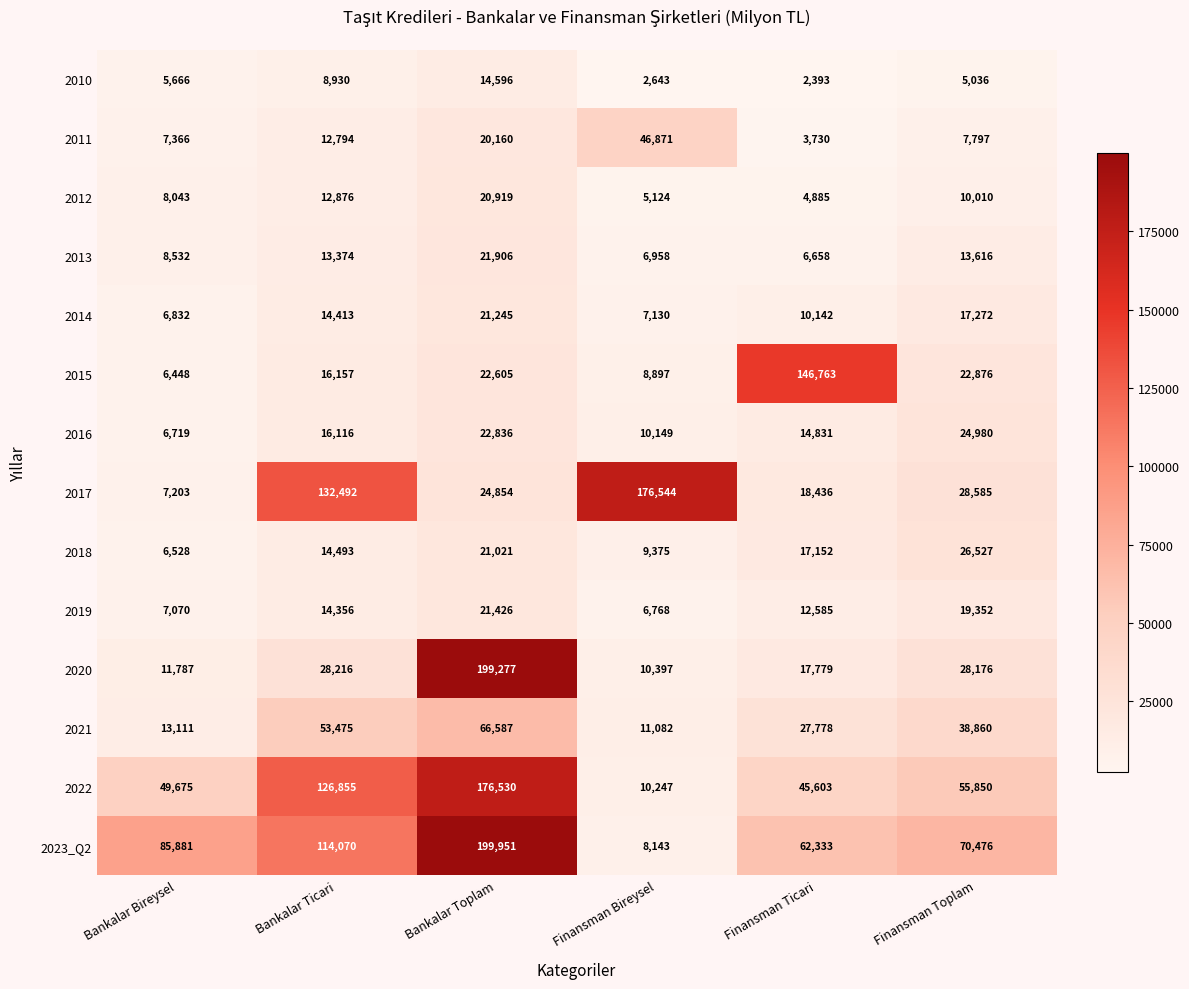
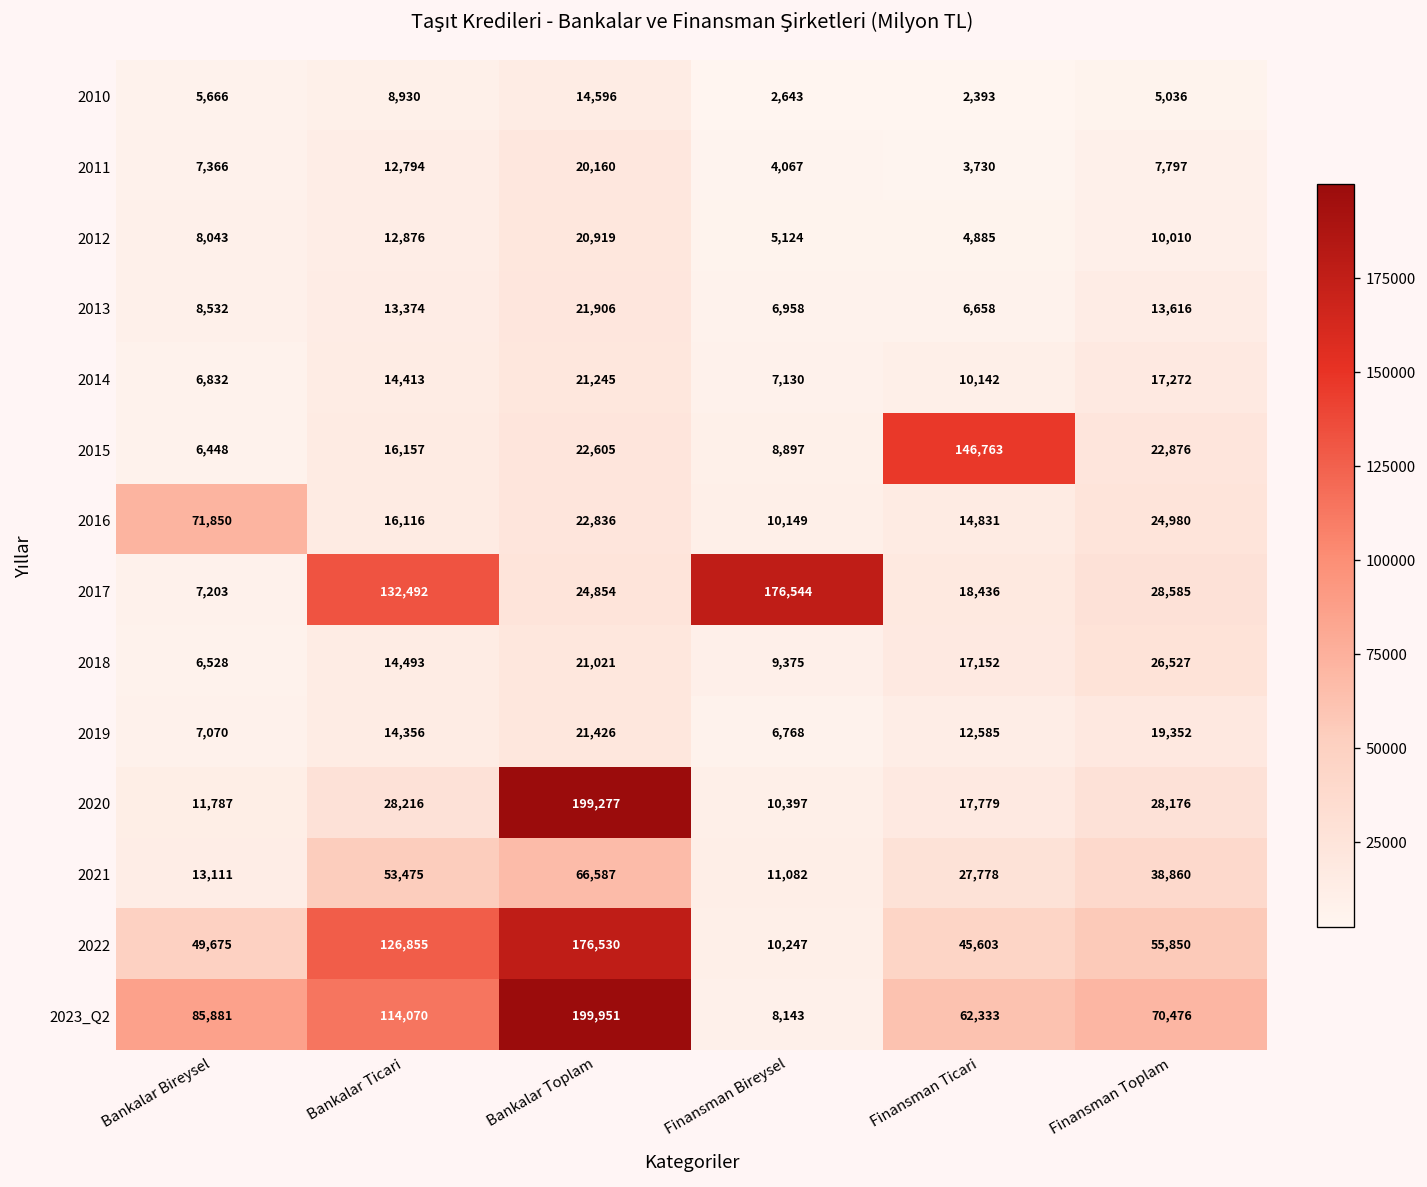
  {
    "2010": {
      "Bankalar Bireysel": "5,666",
      "Bankalar Ticari": "8,930",
      "Bankalar Toplam": "14,596",
      "Finansman Bireysel": "2,643",
      "Finansman Ticari": "2,393",
      "Finansman Toplam": "5,036"
    },
    "2011": {
      "Bankalar Bireysel": "7,366",
      "Bankalar Ticari": "12,794",
      "Bankalar Toplam": "20,160",
-     "Finansman Bireysel": "46,871",
+     "Finansman Bireysel": "4,067",
      "Finansman Ticari": "3,730",
      "Finansman Toplam": "7,797"
    },
    "2012": {
      "Bankalar Bireysel": "8,043",
      "Bankalar Ticari": "12,876",
      "Bankalar Toplam": "20,919",
      "Finansman Bireysel": "5,124",
      "Finansman Ticari": "4,885",
      "Finansman Toplam": "10,010"
    },
    "2013": {
      "Bankalar Bireysel": "8,532",
      "Bankalar Ticari": "13,374",
      "Bankalar Toplam": "21,906",
      "Finansman Bireysel": "6,958",
      "Finansman Ticari": "6,658",
      "Finansman Toplam": "13,616"
    },
    "2014": {
      "Bankalar Bireysel": "6,832",
      "Bankalar Ticari": "14,413",
      "Bankalar Toplam": "21,245",
      "Finansman Bireysel": "7,130",
      "Finansman Ticari": "10,142",
      "Finansman Toplam": "17,272"
    },
    "2015": {
      "Bankalar Bireysel": "6,448",
      "Bankalar Ticari": "16,157",
      "Bankalar Toplam": "22,605",
      "Finansman Bireysel": "8,897",
      "Finansman Ticari": "146,763",
      "Finansman Toplam": "22,876"
    },
    "2016": {
-     "Bankalar Bireysel": "6,719",
+     "Bankalar Bireysel": "71,850",
      "Bankalar Ticari": "16,116",
      "Bankalar Toplam": "22,836",
      "Finansman Bireysel": "10,149",
      "Finansman Ticari": "14,831",
      "Finansman Toplam": "24,980"
    },
    "2017": {
      "Bankalar Bireysel": "7,203",
      "Bankalar Ticari": "132,492",
      "Bankalar Toplam": "24,854",
      "Finansman Bireysel": "176,544",
      "Finansman Ticari": "18,436",
      "Finansman Toplam": "28,585"
    },
    "2018": {
      "Bankalar Bireysel": "6,528",
      "Bankalar Ticari": "14,493",
      "Bankalar Toplam": "21,021",
      "Finansman Bireysel": "9,375",
      "Finansman Ticari": "17,152",
      "Finansman Toplam": "26,527"
    },
    "2019": {
      "Bankalar Bireysel": "7,070",
      "Bankalar Ticari": "14,356",
      "Bankalar Toplam": "21,426",
      "Finansman Bireysel": "6,768",
      "Finansman Ticari": "12,585",
      "Finansman Toplam": "19,352"
    },
    "2020": {
      "Bankalar Bireysel": "11,787",
      "Bankalar Ticari": "28,216",
      "Bankalar Toplam": "199,277",
      "Finansman Bireysel": "10,397",
      "Finansman Ticari": "17,779",
      "Finansman Toplam": "28,176"
    },
    "2021": {
      "Bankalar Bireysel": "13,111",
      "Bankalar Ticari": "53,475",
      "Bankalar Toplam": "66,587",
      "Finansman Bireysel": "11,082",
      "Finansman Ticari": "27,778",
      "Finansman Toplam": "38,860"
    },
    "2022": {
      "Bankalar Bireysel": "49,675",
      "Bankalar Ticari": "126,855",
      "Bankalar Toplam": "176,530",
      "Finansman Bireysel": "10,247",
      "Finansman Ticari": "45,603",
      "Finansman Toplam": "55,850"
    },
    "2023_Q2": {
      "Bankalar Bireysel": "85,881",
      "Bankalar Ticari": "114,070",
      "Bankalar Toplam": "199,951",
      "Finansman Bireysel": "8,143",
      "Finansman Ticari": "62,333",
      "Finansman Toplam": "70,476"
    }
  }
